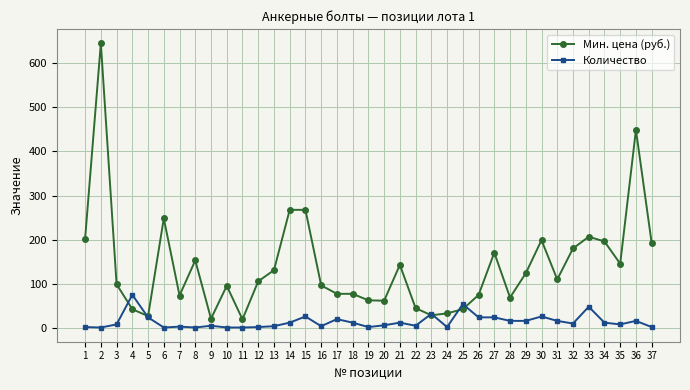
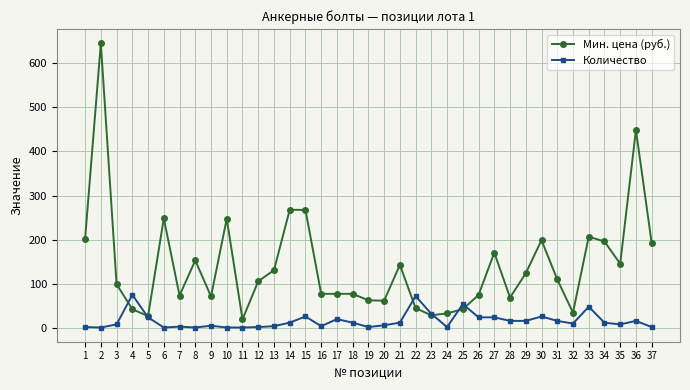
  {
    "Мин. цена (руб.)": {
      "1": 200,
      "2": 640,
      "3": 100,
      "4": 40,
      "6": 250,
      "7": 70,
      "8": 150,
-     "9": 20,
-     "10": 100,
+     "9": 70,
+     "10": 250,
      "11": 20,
      "12": 110,
      "13": 130,
      "14": 270,
      "15": 270,
-     "16": 100,
+     "16": 80,
      "17": 80,
      "18": 80,
      "19": 60,
      "20": 60,
      "21": 140,
      "22": 40,
      "24": 30,
      "25": 40,
      "26": 70,
      "27": 170,
      "28": 70,
      "29": 120,
      "30": 200,
      "31": 110,
-     "32": 180,
+     "32": 30,
      "33": 210,
      "34": 200,
      "35": 150,
      "36": 450,
      "37": 190
    },
    "Количество": {
      "1": 0,
      "2": 0,
      "3": 10,
      "4": 80,
      "6": 0,
      "7": 0,
      "8": 0,
      "9": 10,
      "10": 0,
      "11": 0,
      "12": 0,
      "13": 0,
      "14": 10,
      "15": 30,
      "16": 0,
      "17": 20,
      "18": 10,
      "19": 0,
      "20": 10,
      "21": 10,
-     "22": 10,
+     "22": 70,
      "24": 0,
      "25": 50,
      "26": 20,
      "27": 20,
      "28": 20,
      "29": 20,
      "30": 30,
      "31": 20,
      "32": 10,
      "33": 50,
      "34": 10,
      "35": 10,
      "36": 20,
      "37": 0
    }
  }
